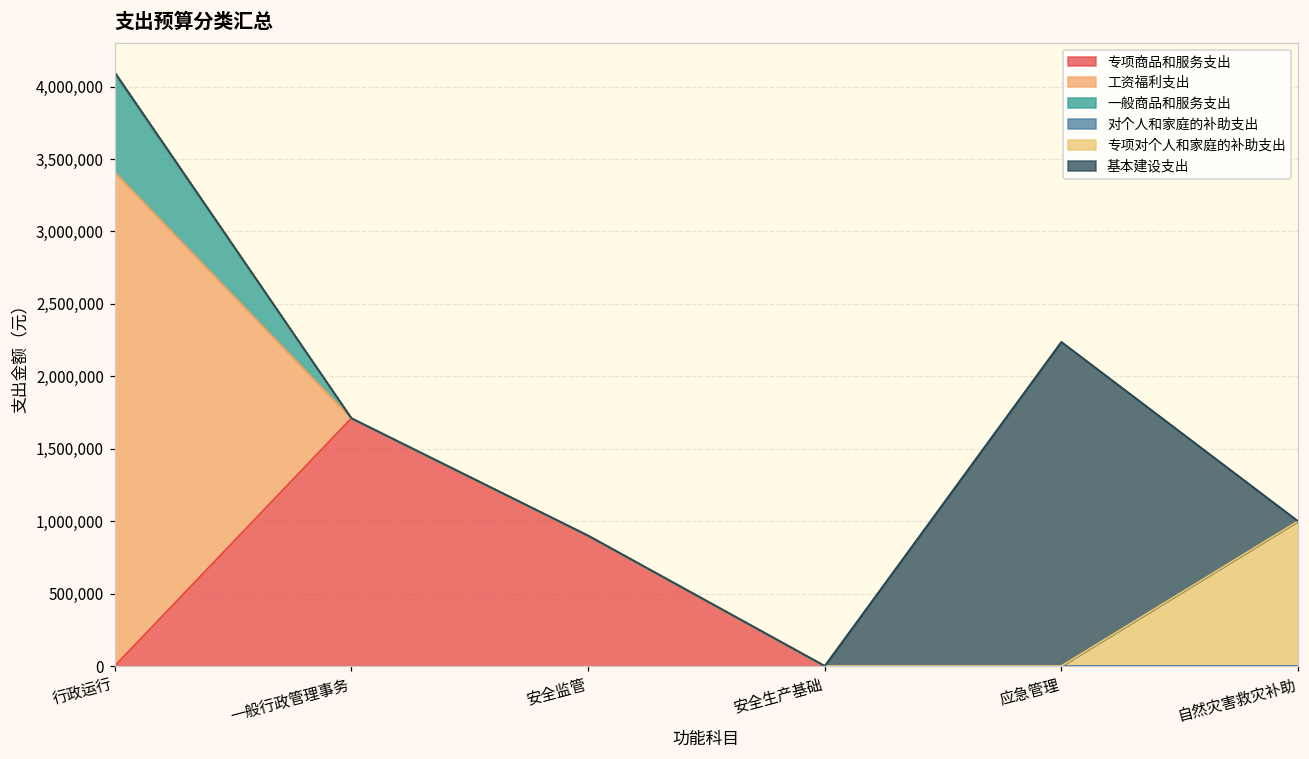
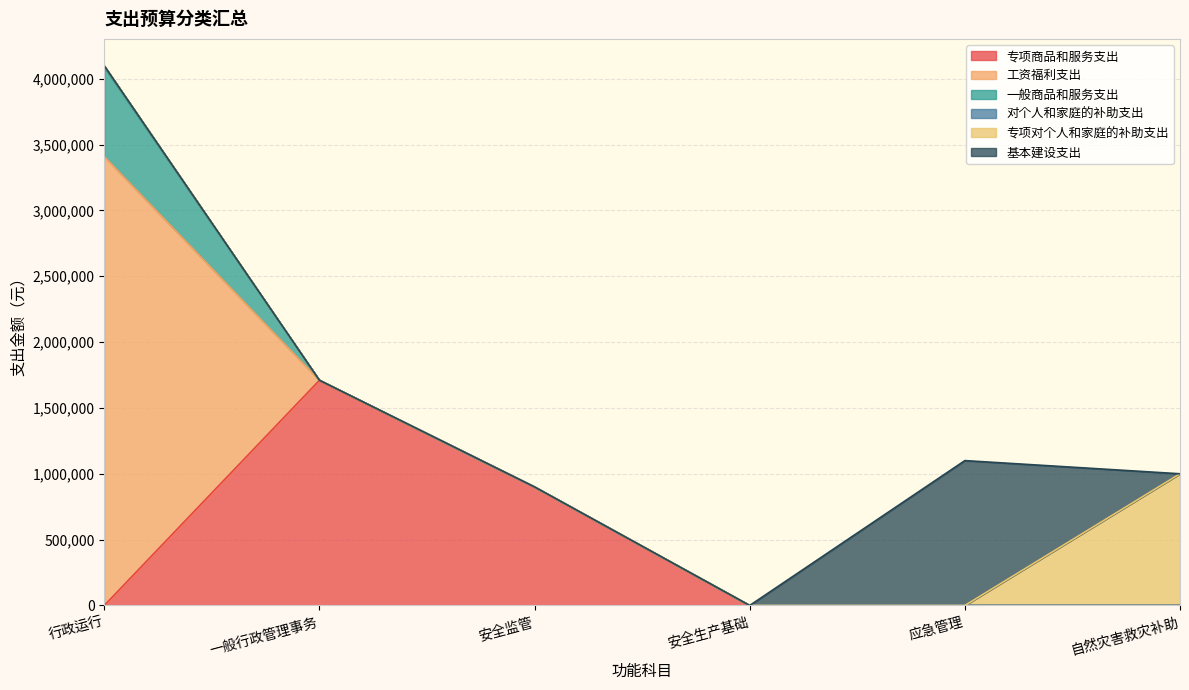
  {
    "专项商品和服务支出": {
      "行政运行": "0"
    },
    "基本建设支出": {
-     "应急管理": "2,240,000"
+     "应急管理": "1,100,000"
    }
  }
